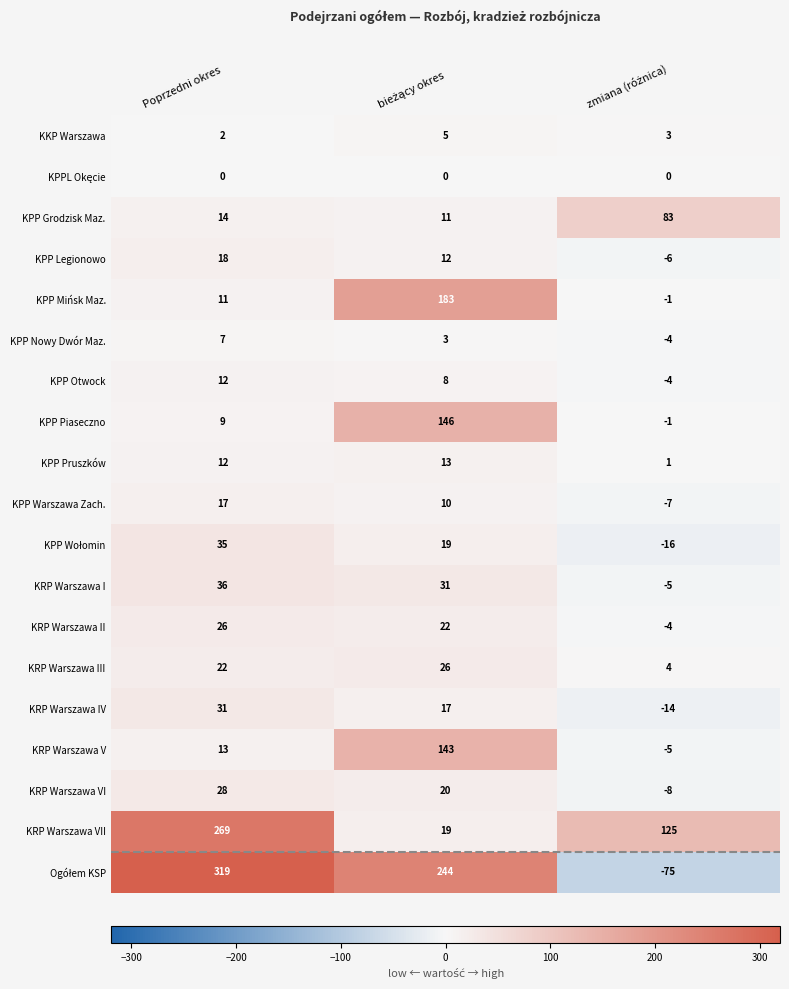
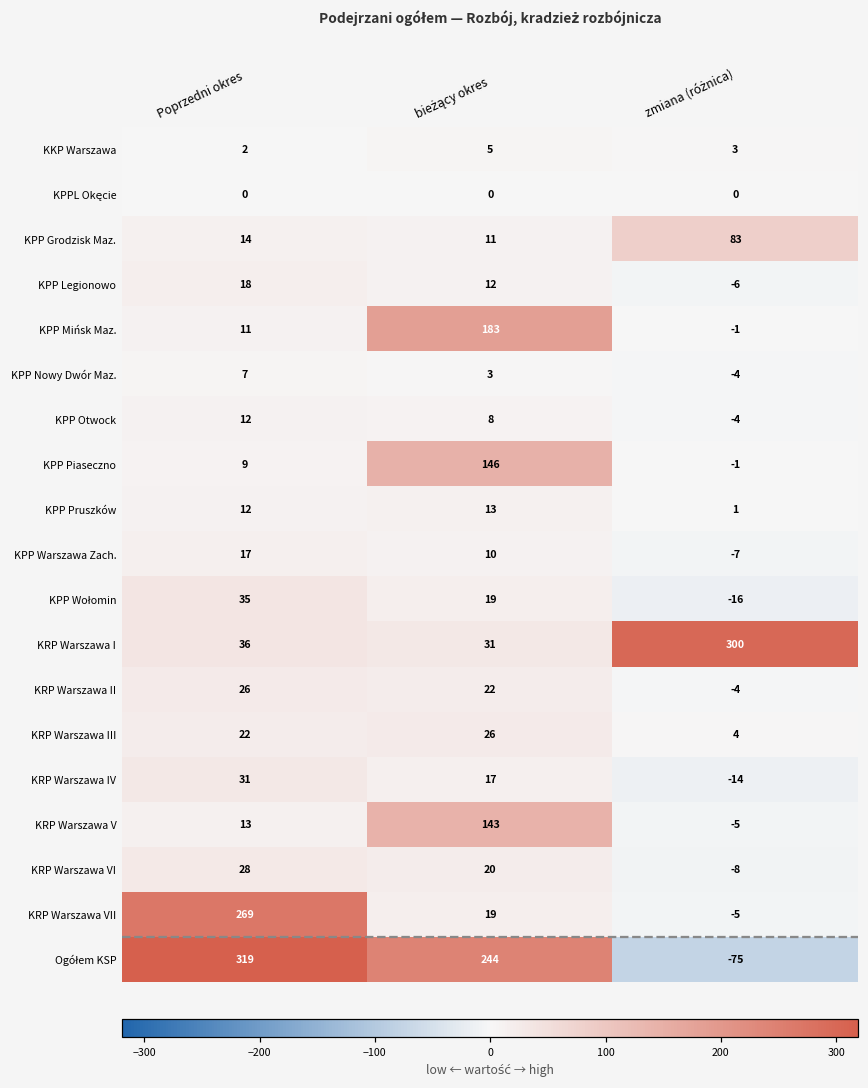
  {
    "KKP Warszawa": {
      "Poprzedni okres": 2,
      "bieżący okres": 5,
      "zmiana (różnica)": 3
    },
    "KPPL Okęcie": {
      "Poprzedni okres": 0,
      "bieżący okres": 0,
      "zmiana (różnica)": 0
    },
    "KPP Grodzisk Maz.": {
      "Poprzedni okres": 14,
      "bieżący okres": 11,
      "zmiana (różnica)": 83
    },
    "KPP Legionowo": {
      "Poprzedni okres": 18,
      "bieżący okres": 12,
      "zmiana (różnica)": -6
    },
    "KPP Mińsk Maz.": {
      "Poprzedni okres": 11,
      "bieżący okres": 183,
      "zmiana (różnica)": -1
    },
    "KPP Nowy Dwór Maz.": {
      "Poprzedni okres": 7,
      "bieżący okres": 3,
      "zmiana (różnica)": -4
    },
    "KPP Otwock": {
      "Poprzedni okres": 12,
      "bieżący okres": 8,
      "zmiana (różnica)": -4
    },
    "KPP Piaseczno": {
      "Poprzedni okres": 9,
      "bieżący okres": 146,
      "zmiana (różnica)": -1
    },
    "KPP Pruszków": {
      "Poprzedni okres": 12,
      "bieżący okres": 13,
      "zmiana (różnica)": 1
    },
    "KPP Warszawa Zach.": {
      "Poprzedni okres": 17,
      "bieżący okres": 10,
      "zmiana (różnica)": -7
    },
    "KPP Wołomin": {
      "Poprzedni okres": 35,
      "bieżący okres": 19,
      "zmiana (różnica)": -16
    },
    "KRP Warszawa I": {
      "Poprzedni okres": 36,
      "bieżący okres": 31,
-     "zmiana (różnica)": -5
+     "zmiana (różnica)": 300
    },
    "KRP Warszawa II": {
      "Poprzedni okres": 26,
      "bieżący okres": 22,
      "zmiana (różnica)": -4
    },
    "KRP Warszawa III": {
      "Poprzedni okres": 22,
      "bieżący okres": 26,
      "zmiana (różnica)": 4
    },
    "KRP Warszawa IV": {
      "Poprzedni okres": 31,
      "bieżący okres": 17,
      "zmiana (różnica)": -14
    },
    "KRP Warszawa V": {
      "Poprzedni okres": 13,
      "bieżący okres": 143,
      "zmiana (różnica)": -5
    },
    "KRP Warszawa VI": {
      "Poprzedni okres": 28,
      "bieżący okres": 20,
      "zmiana (różnica)": -8
    },
    "KRP Warszawa VII": {
      "Poprzedni okres": 269,
      "bieżący okres": 19,
-     "zmiana (różnica)": 125
+     "zmiana (różnica)": -5
    },
    "Ogółem KSP": {
      "Poprzedni okres": 319,
      "bieżący okres": 244,
      "zmiana (różnica)": -75
    }
  }
